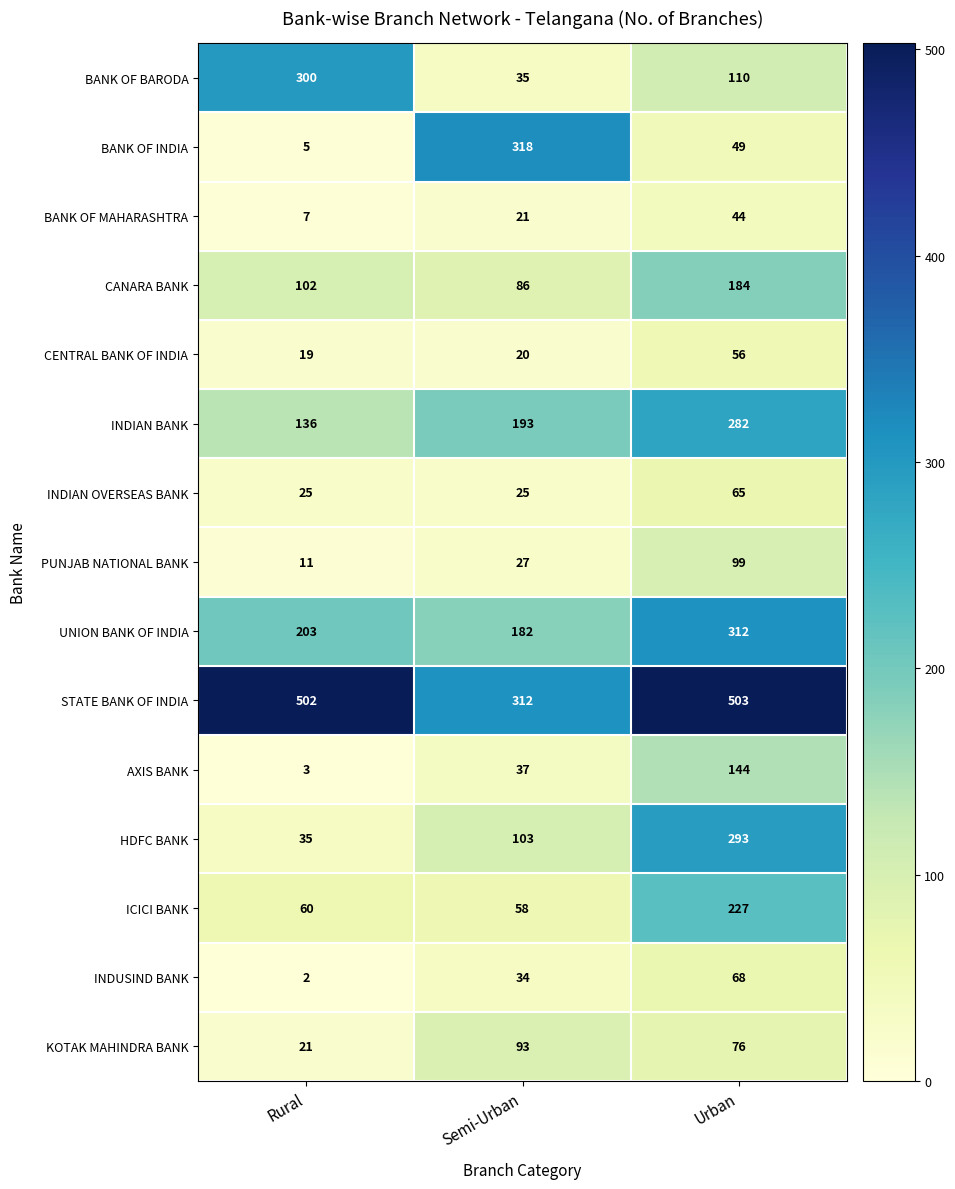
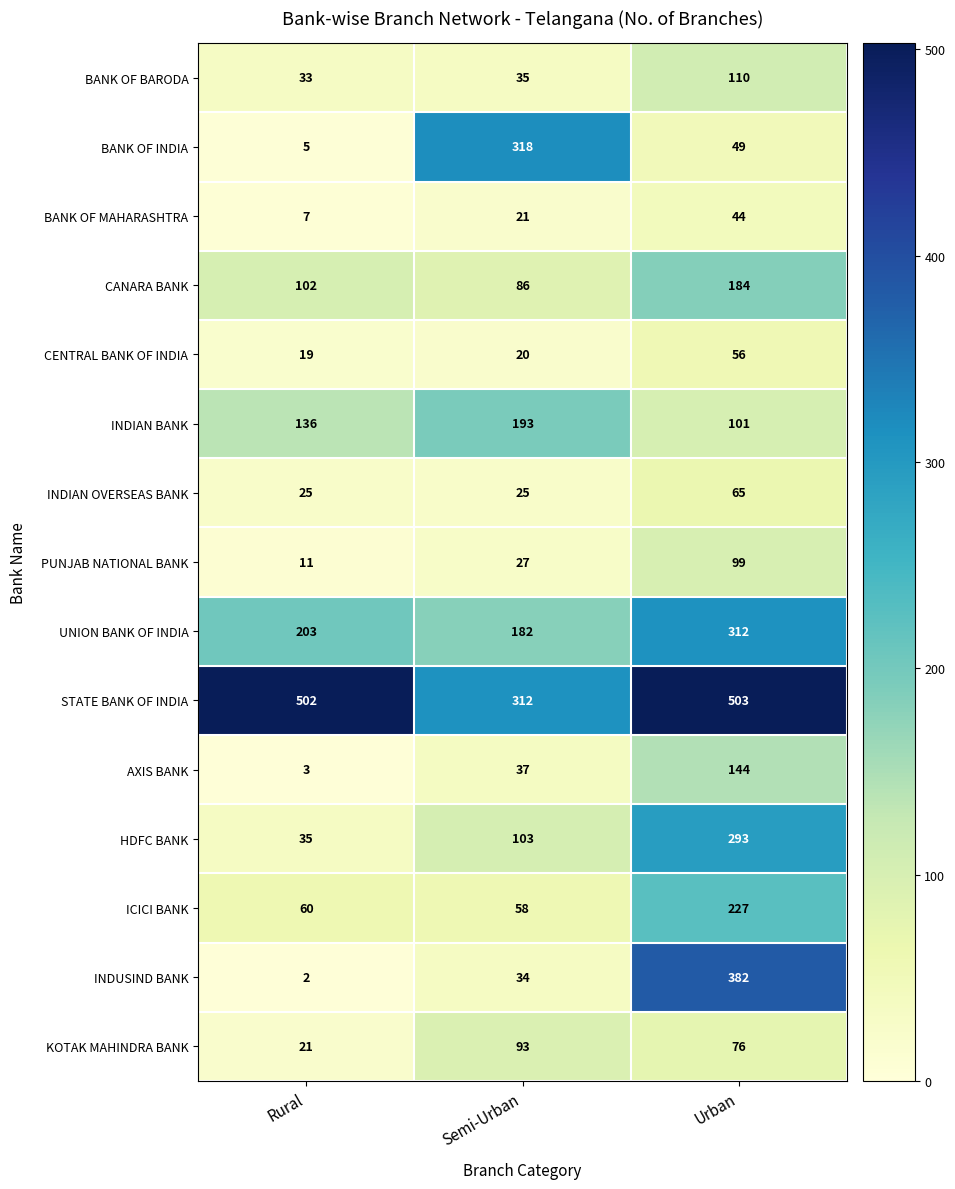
  {
    "BANK OF BARODA": {
-     "Rural": 300,
+     "Rural": 33,
      "Semi-Urban": 35,
      "Urban": 110
    },
    "BANK OF INDIA": {
      "Rural": 5,
      "Semi-Urban": 318,
      "Urban": 49
    },
    "BANK OF MAHARASHTRA": {
      "Rural": 7,
      "Semi-Urban": 21,
      "Urban": 44
    },
    "CANARA BANK": {
      "Rural": 102,
      "Semi-Urban": 86,
      "Urban": 184
    },
    "CENTRAL BANK OF INDIA": {
      "Rural": 19,
      "Semi-Urban": 20,
      "Urban": 56
    },
    "INDIAN BANK": {
      "Rural": 136,
      "Semi-Urban": 193,
-     "Urban": 282
+     "Urban": 101
    },
    "INDIAN OVERSEAS BANK": {
      "Rural": 25,
      "Semi-Urban": 25,
      "Urban": 65
    },
    "PUNJAB NATIONAL BANK": {
      "Rural": 11,
      "Semi-Urban": 27,
      "Urban": 99
    },
    "UNION BANK OF INDIA": {
      "Rural": 203,
      "Semi-Urban": 182,
      "Urban": 312
    },
    "STATE BANK OF INDIA": {
      "Rural": 502,
      "Semi-Urban": 312,
      "Urban": 503
    },
    "AXIS BANK": {
      "Rural": 3,
      "Semi-Urban": 37,
      "Urban": 144
    },
    "HDFC BANK": {
      "Rural": 35,
      "Semi-Urban": 103,
      "Urban": 293
    },
    "ICICI BANK": {
      "Rural": 60,
      "Semi-Urban": 58,
      "Urban": 227
    },
    "INDUSIND BANK": {
      "Rural": 2,
      "Semi-Urban": 34,
-     "Urban": 68
+     "Urban": 382
    },
    "KOTAK MAHINDRA BANK": {
      "Rural": 21,
      "Semi-Urban": 93,
      "Urban": 76
    }
  }
